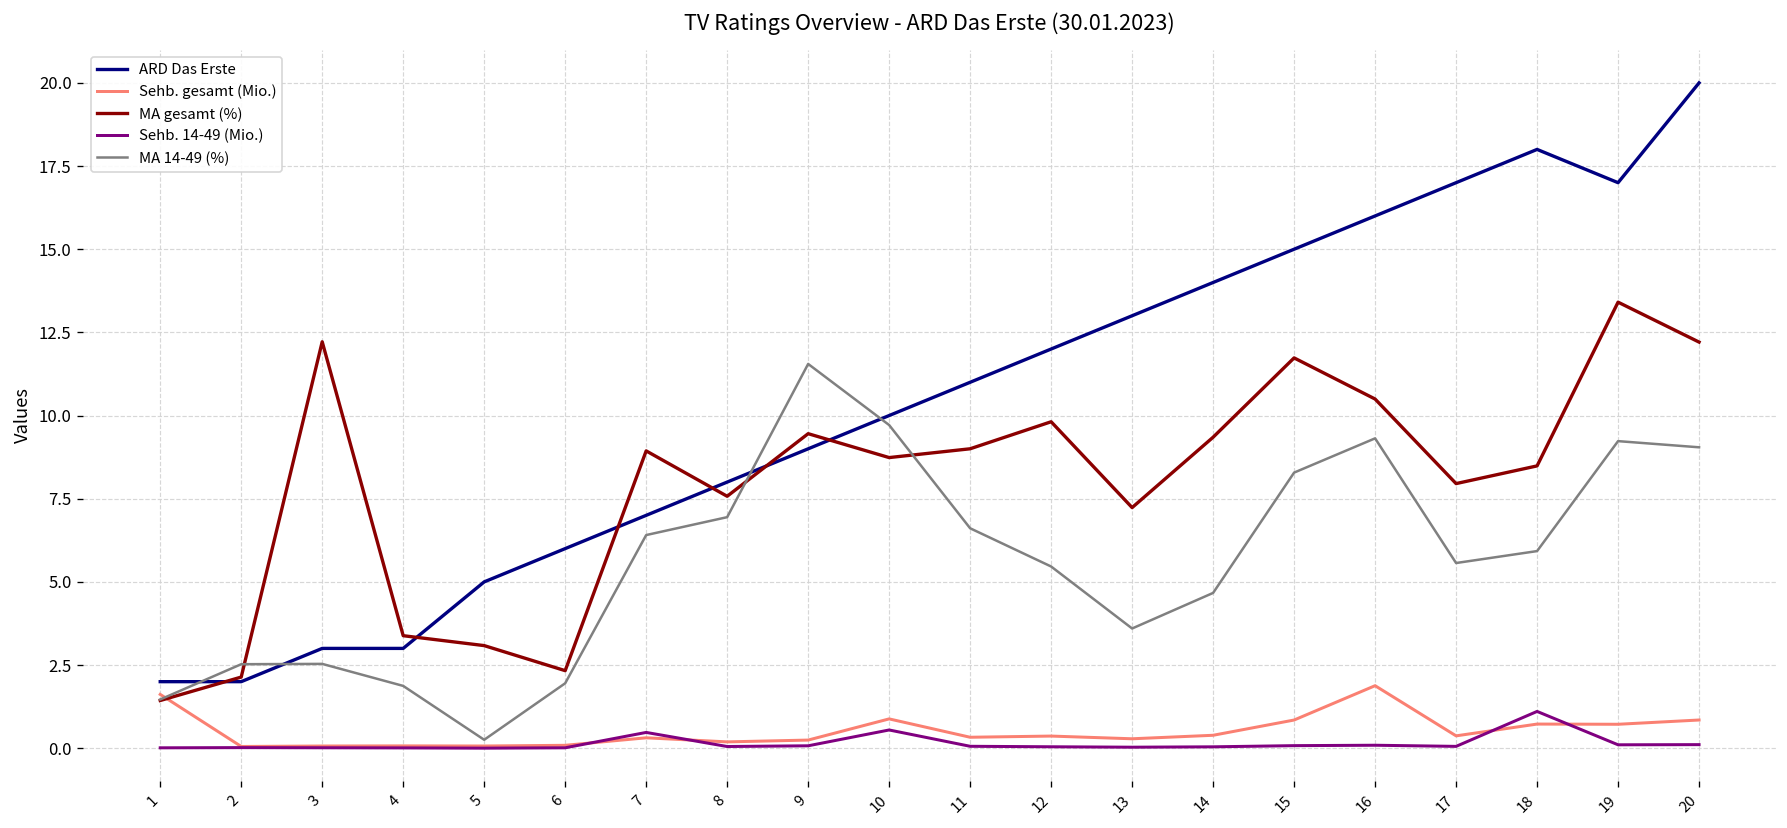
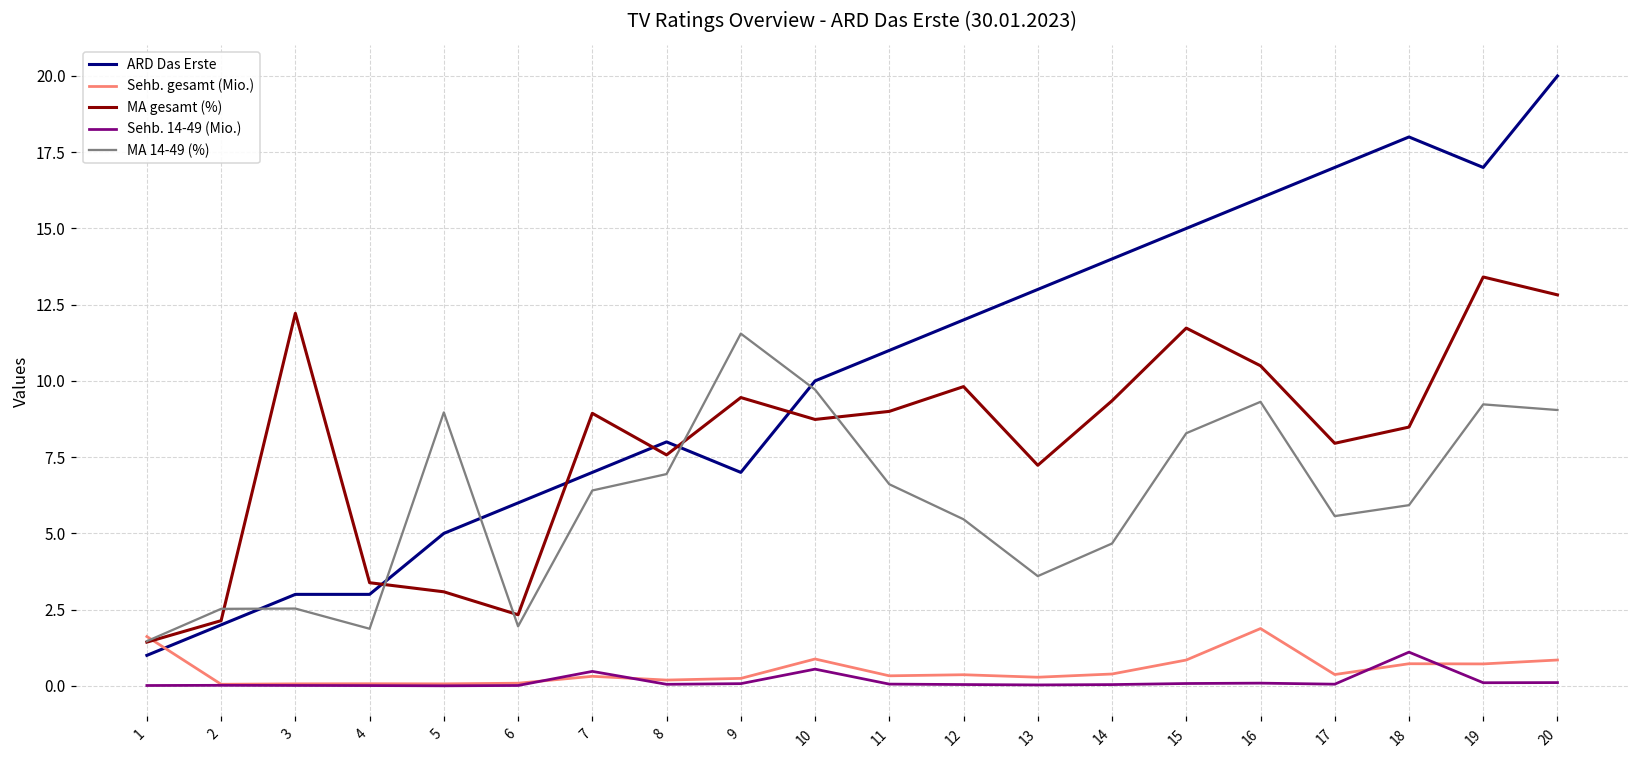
  {
    "ARD Das Erste": {
-     "1": 2,
+     "1": 1,
      "2": 2,
      "3": 3,
      "4": 3,
      "5": 5,
      "6": 6,
      "7": 7,
      "8": 8,
-     "9": 9,
+     "9": 7,
      "10": 10,
      "11": 11,
      "12": 12,
      "13": 13,
      "14": 14,
      "15": 15,
      "16": 16,
      "17": 17,
      "18": 18,
      "19": 17,
      "20": 20
    },
    "Sehb. gesamt (Mio.)": {
      "1": 1.6,
      "7": 0.3,
      "8": 0.2,
      "9": 0.2,
      "10": 0.9,
      "11": 0.3,
      "12": 0.4,
      "13": 0.3,
      "14": 0.4,
      "15": 0.8,
      "16": 1.9,
      "17": 0.4,
      "18": 0.7,
      "19": 0.7,
      "20": 0.8
    },
    "MA gesamt (%)": {
      "2": 2.1,
      "3": 12.2,
      "4": 3.4,
      "5": 3.1,
      "6": 2.3,
      "7": 8.9,
      "8": 7.6,
      "9": 9.5,
      "10": 8.7,
      "11": 9.0,
      "12": 9.8,
      "13": 7.2,
      "14": 9.3,
      "15": 11.7,
      "16": 10.5,
      "17": 8.0,
      "18": 8.5,
      "19": 13.4,
-     "20": 12.2
+     "20": 12.8
    },
    "Sehb. 14-49 (Mio.)": {
      "1": 0.0,
      "7": 0.5,
      "8": 0.1,
      "9": 0.1,
      "10": 0.5,
      "11": 0.1,
      "12": 0.0,
      "13": 0.0,
      "14": 0.0,
      "15": 0.1,
      "16": 0.1,
      "17": 0.1,
      "18": 1.1,
      "19": 0.1,
      "20": 0.1
    },
    "MA 14-49 (%)": {
      "2": 2.5,
      "3": 2.5,
      "4": 1.9,
-     "5": 0.3,
+     "5": 9.0,
      "6": 2.0,
      "7": 6.4,
      "8": 6.9,
      "9": 11.6,
      "10": 9.7,
      "11": 6.6,
      "12": 5.5,
      "13": 3.6,
      "14": 4.7,
      "15": 8.3,
      "16": 9.3,
      "17": 5.6,
      "18": 5.9,
      "19": 9.2,
      "20": 9.0
    }
  }
